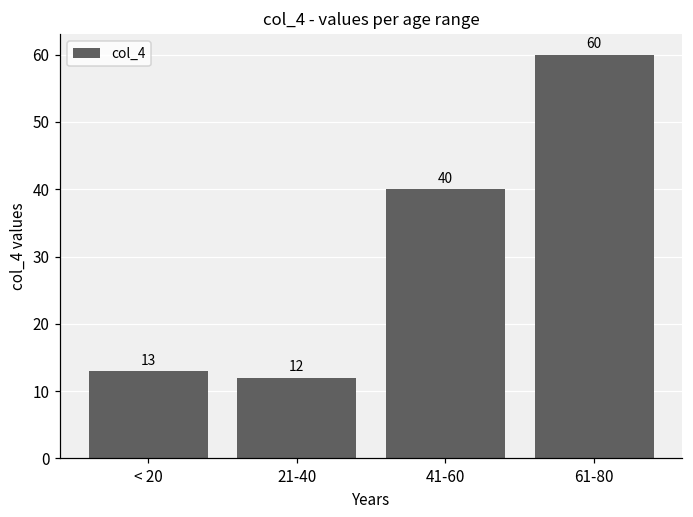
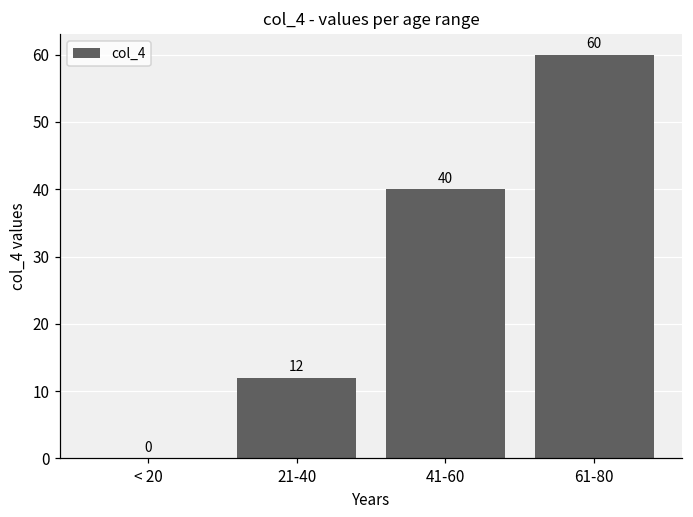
  {
-   "< 20": 13,
+   "< 20": 0,
    "21-40": 12,
    "41-60": 40,
    "61-80": 60
  }
